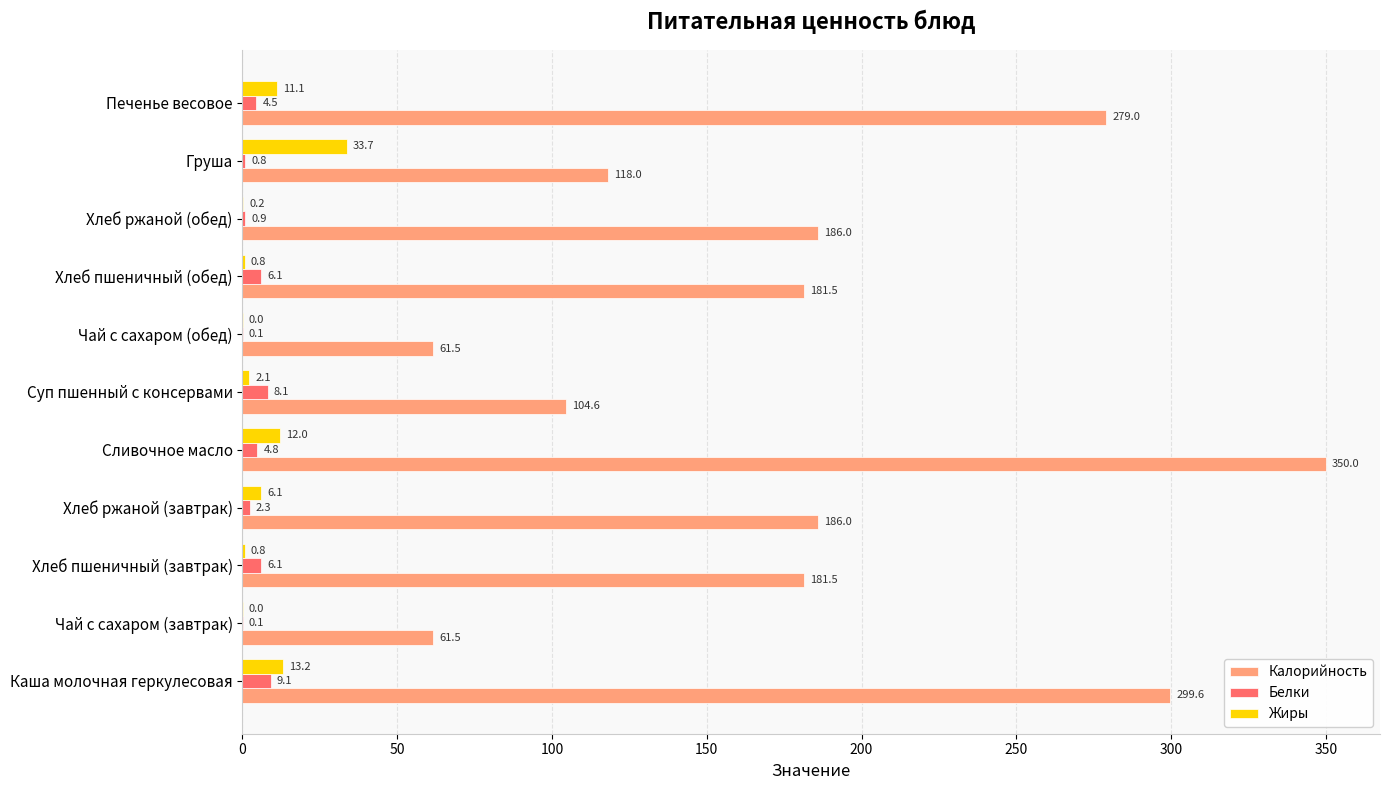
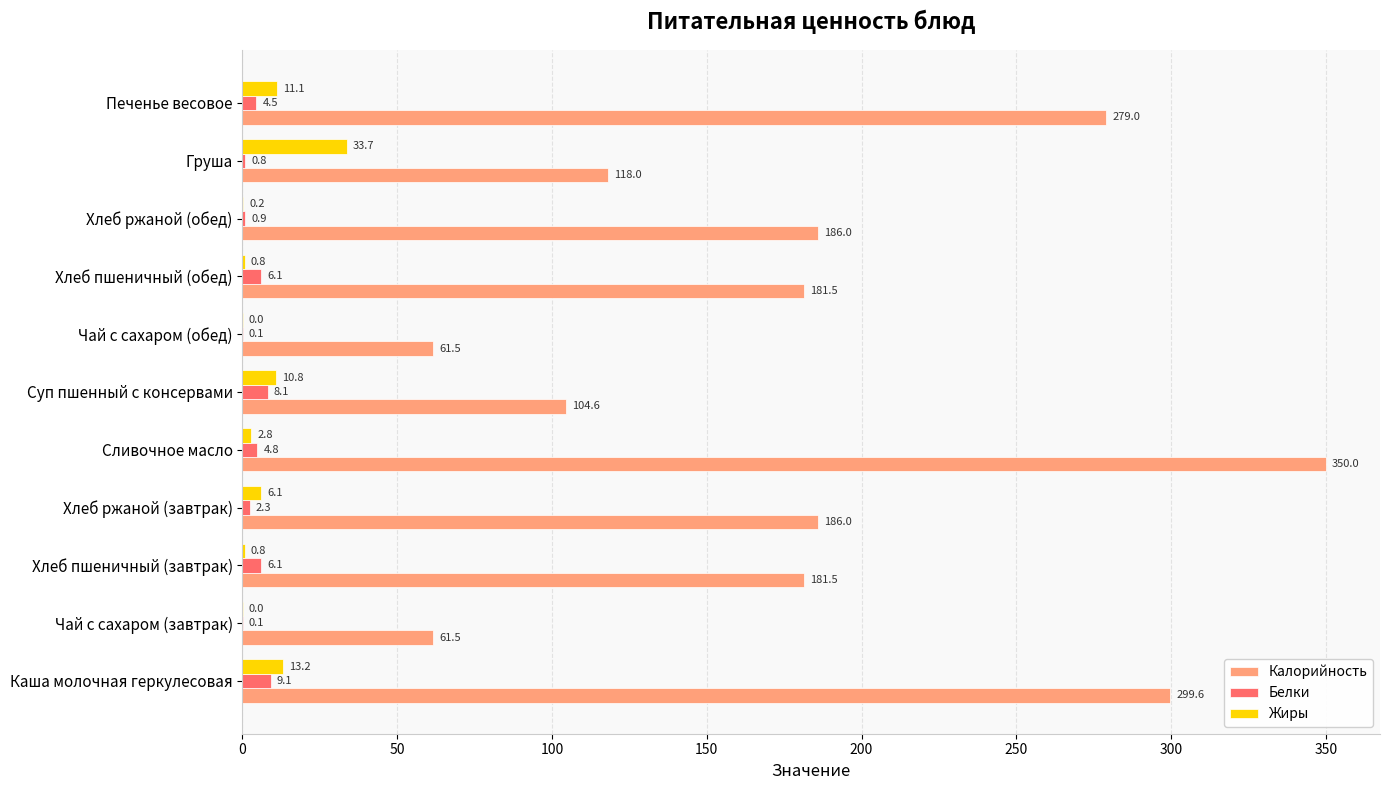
  {
    "Жиры": {
      "Печенье весовое": 11.1,
      "Груша": 33.7,
      "Хлеб ржаной (обед)": 0.2,
      "Хлеб пшеничный (обед)": 0.8,
      "Чай с сахаром (обед)": 0.0,
-     "Суп пшенный с консервами": 2.1,
-     "Сливочное масло": 12.0,
+     "Суп пшенный с консервами": 10.8,
+     "Сливочное масло": 2.8,
      "Хлеб ржаной (завтрак)": 6.1,
      "Хлеб пшеничный (завтрак)": 0.8,
      "Чай с сахаром (завтрак)": 0.0,
      "Каша молочная геркулесовая": 13.2
    }
  }
